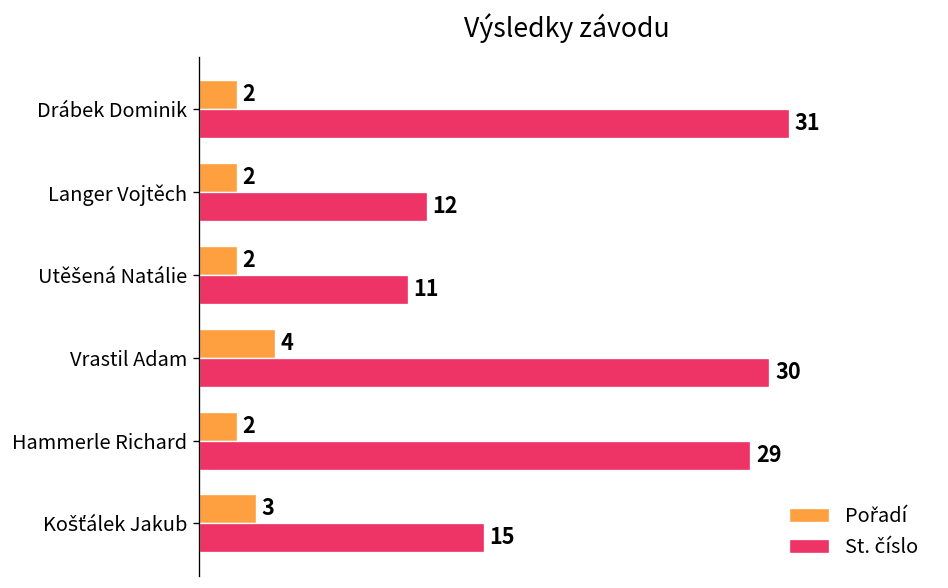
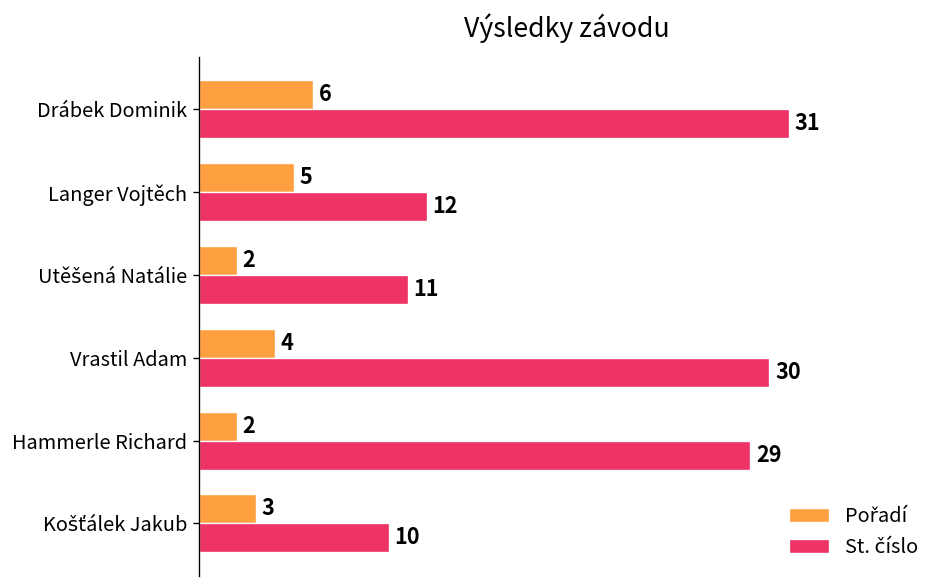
  {
    "Pořadí": {
-     "Drábek Dominik": 2,
-     "Langer Vojtěch": 2,
+     "Drábek Dominik": 6,
+     "Langer Vojtěch": 5,
      "Utěšená Natálie": 2,
      "Vrastil Adam": 4,
      "Hammerle Richard": 2,
      "Košťálek Jakub": 3
    },
    "St. číslo": {
      "Drábek Dominik": 31,
      "Langer Vojtěch": 12,
      "Utěšená Natálie": 11,
      "Vrastil Adam": 30,
      "Hammerle Richard": 29,
-     "Košťálek Jakub": 15
+     "Košťálek Jakub": 10
    }
  }
